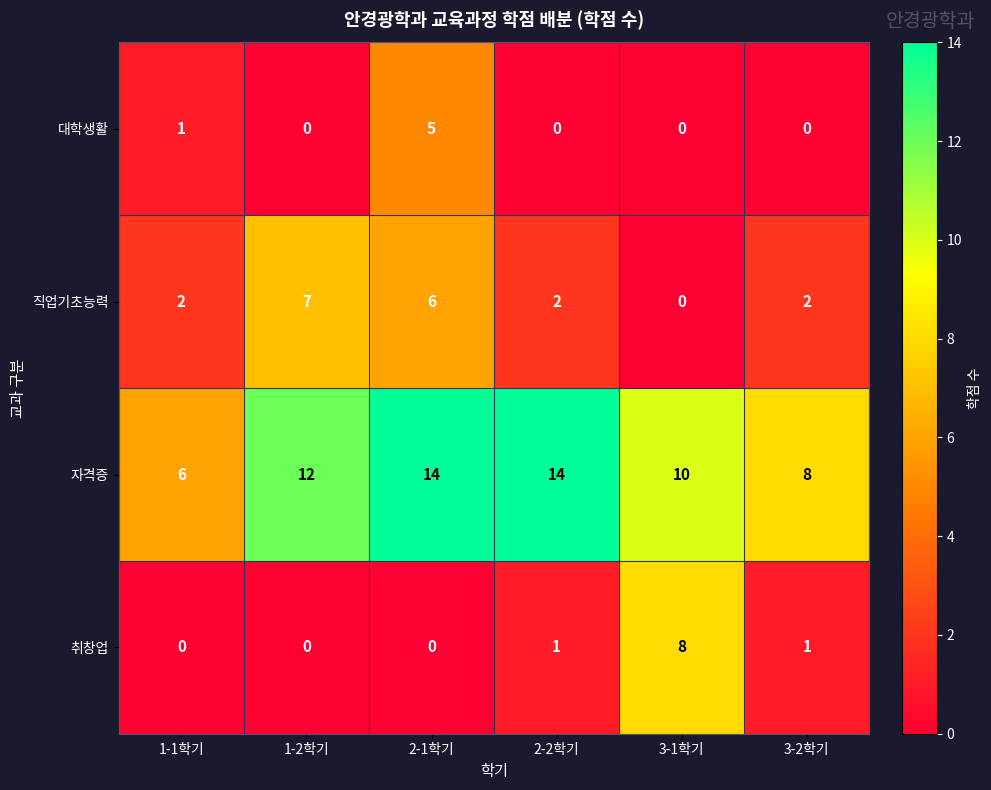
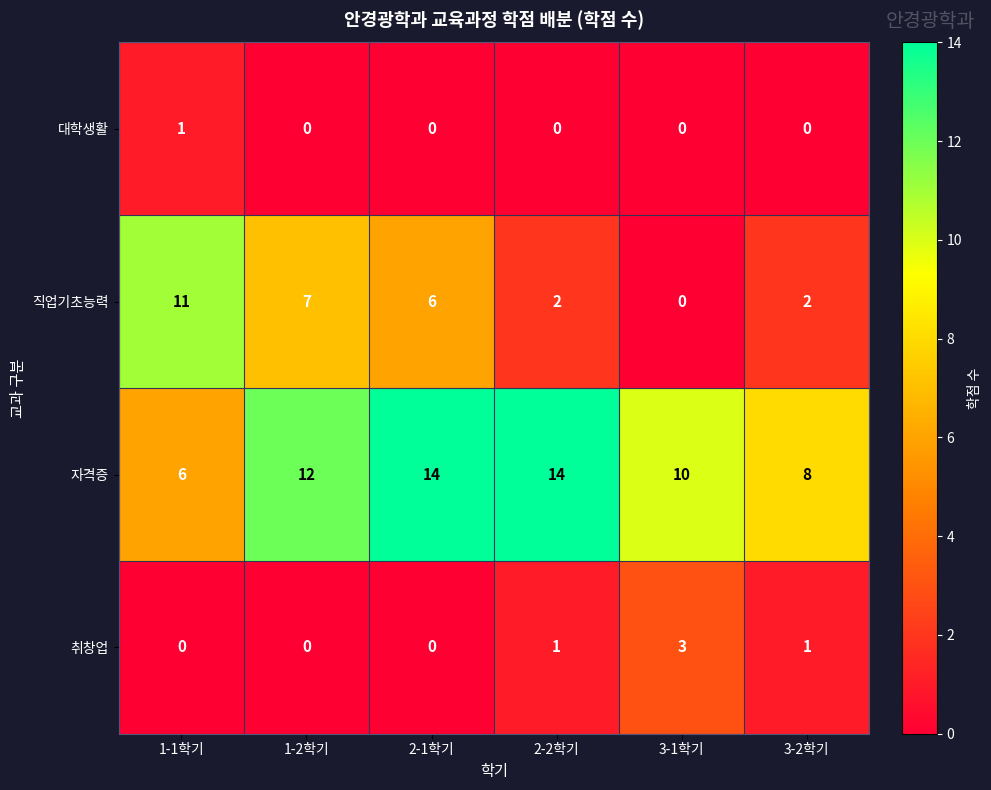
  {
    "대학생활": {
      "1-1학기": 1,
      "1-2학기": 0,
-     "2-1학기": 5,
+     "2-1학기": 0,
      "2-2학기": 0,
      "3-1학기": 0,
      "3-2학기": 0
    },
    "직업기초능력": {
-     "1-1학기": 2,
+     "1-1학기": 11,
      "1-2학기": 7,
      "2-1학기": 6,
      "2-2학기": 2,
      "3-1학기": 0,
      "3-2학기": 2
    },
    "자격증": {
      "1-1학기": 6,
      "1-2학기": 12,
      "2-1학기": 14,
      "2-2학기": 14,
      "3-1학기": 10,
      "3-2학기": 8
    },
    "취창업": {
      "1-1학기": 0,
      "1-2학기": 0,
      "2-1학기": 0,
      "2-2학기": 1,
-     "3-1학기": 8,
+     "3-1학기": 3,
      "3-2학기": 1
    }
  }
